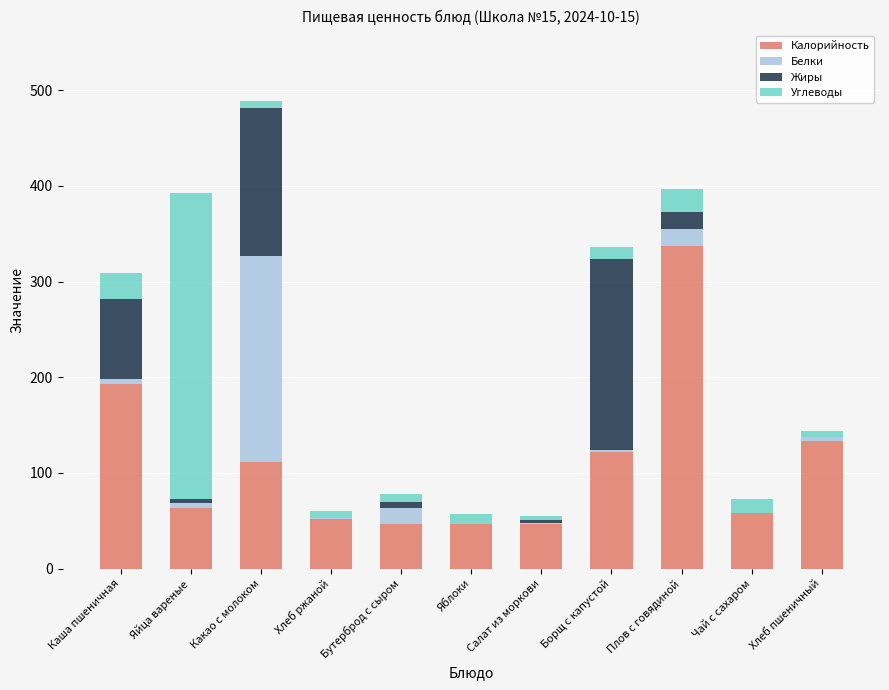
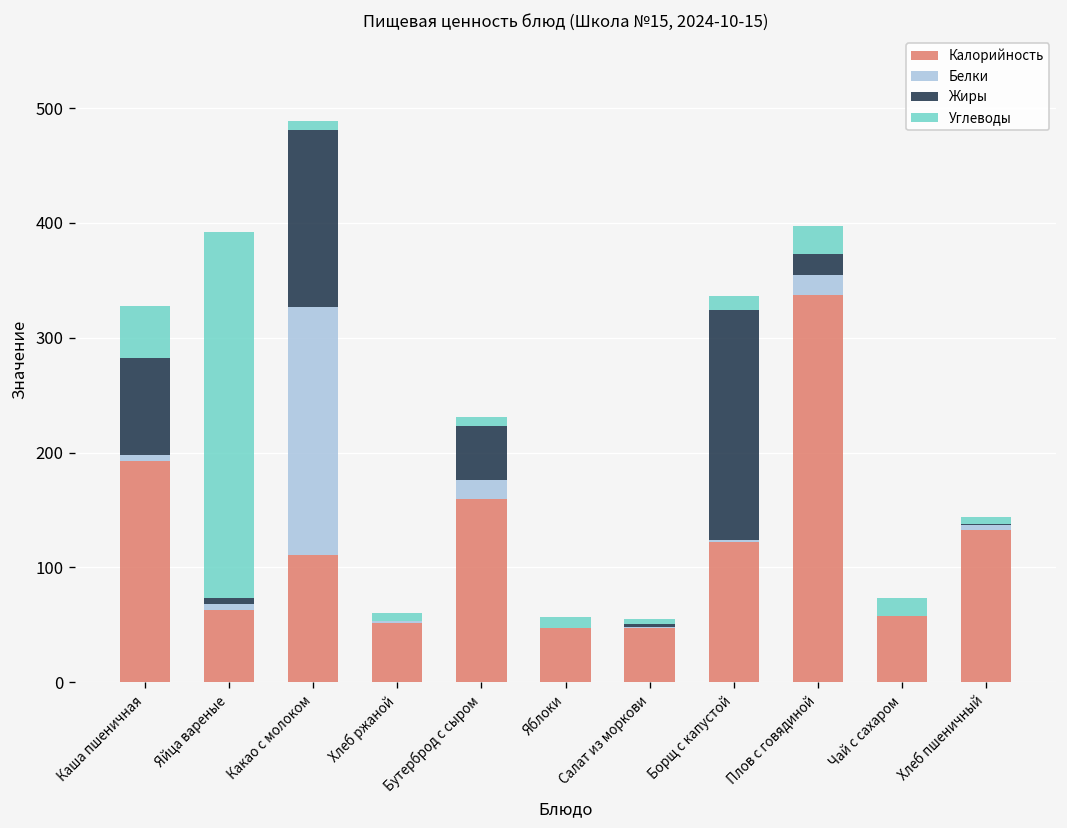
  {
    "Калорийность": {
      "Каша пшеничная": 190,
      "Яйца вареные": 60,
      "Какао с молоком": 110,
      "Хлеб ржаной": 50,
-     "Бутерброд с сыром": 50,
+     "Бутерброд с сыром": 160,
      "Яблоки": 50,
      "Салат из моркови": 50,
      "Борщ с капустой": 120,
      "Плов с говядиной": 340,
      "Чай с сахаром": 60,
      "Хлеб пшеничный": 130
    },
    "Белки": {
      "Каша пшеничная": 10,
      "Яйца вареные": 10,
      "Какао с молоком": 220,
      "Бутерброд с сыром": 20,
      "Яблоки": 0,
      "Плов с говядиной": 20,
      "Чай с сахаром": 0,
      "Хлеб пшеничный": 0
    },
    "Жиры": {
      "Каша пшеничная": 80,
      "Яйца вареные": 10,
      "Какао с молоком": 150,
      "Хлеб ржаной": 0,
-     "Бутерброд с сыром": 10,
+     "Бутерброд с сыром": 50,
      "Яблоки": 0,
      "Салат из моркови": 0,
      "Борщ с капустой": 200,
      "Плов с говядиной": 20,
      "Чай с сахаром": 0
    },
    "Углеводы": {
-     "Каша пшеничная": 30,
+     "Каша пшеничная": 50,
      "Яйца вареные": 320,
      "Какао с молоком": 10,
      "Хлеб ржаной": 10,
      "Бутерброд с сыром": 10,
      "Яблоки": 10,
      "Салат из моркови": 0,
      "Борщ с капустой": 10,
      "Плов с говядиной": 20,
      "Чай с сахаром": 20,
      "Хлеб пшеничный": 10
    }
  }
